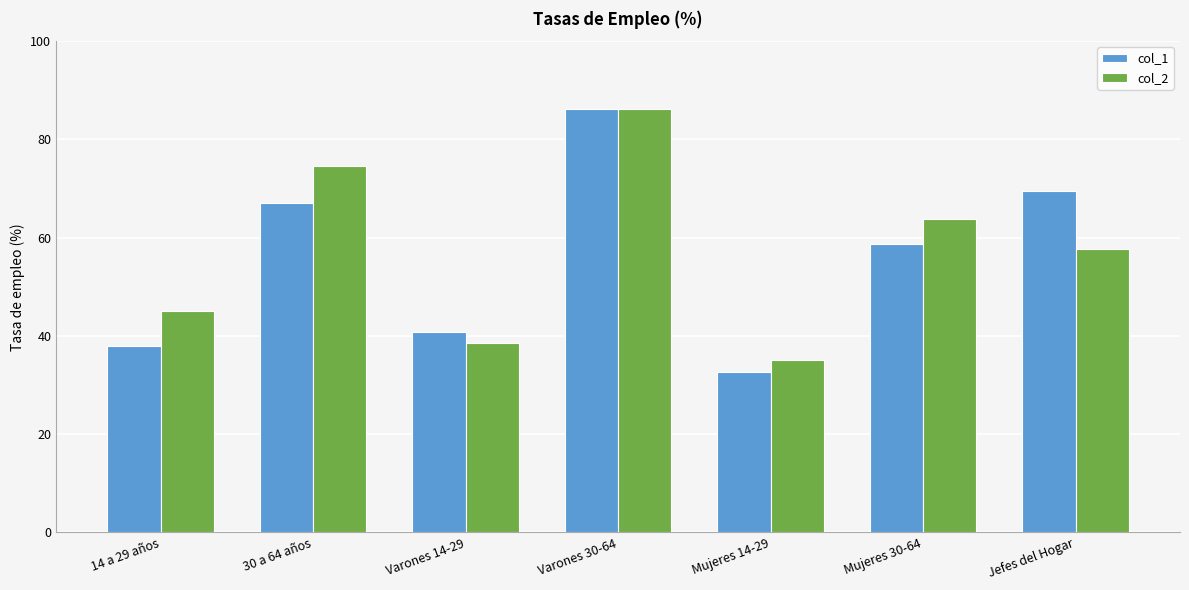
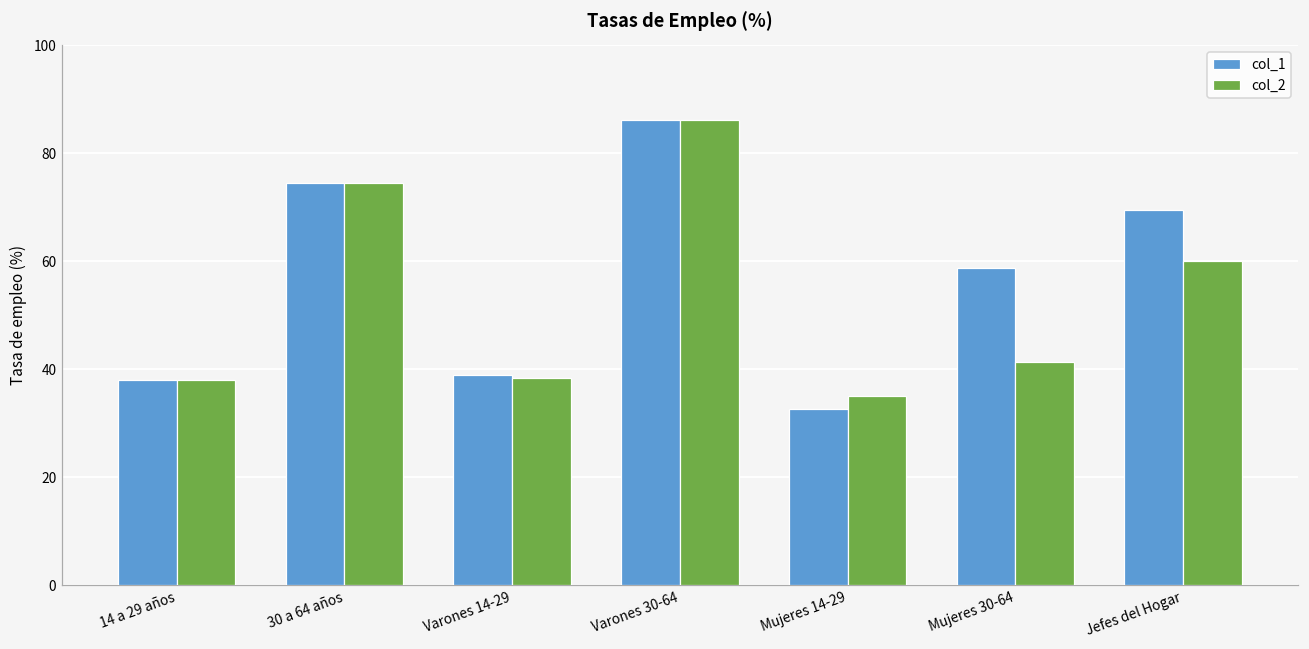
  {
    "col_1": {
      "14 a 29 años": 38,
-     "30 a 64 años": 67,
-     "Varones 14-29": 41,
+     "30 a 64 años": 75,
+     "Varones 14-29": 39,
      "Varones 30-64": 86,
      "Mujeres 14-29": 33,
      "Mujeres 30-64": 59,
      "Jefes del Hogar": 69
    },
    "col_2": {
-     "14 a 29 años": 45,
+     "14 a 29 años": 38,
      "30 a 64 años": 75,
      "Varones 14-29": 38,
      "Varones 30-64": 86,
      "Mujeres 14-29": 35,
-     "Mujeres 30-64": 64,
-     "Jefes del Hogar": 58
+     "Mujeres 30-64": 41,
+     "Jefes del Hogar": 60
    }
  }
